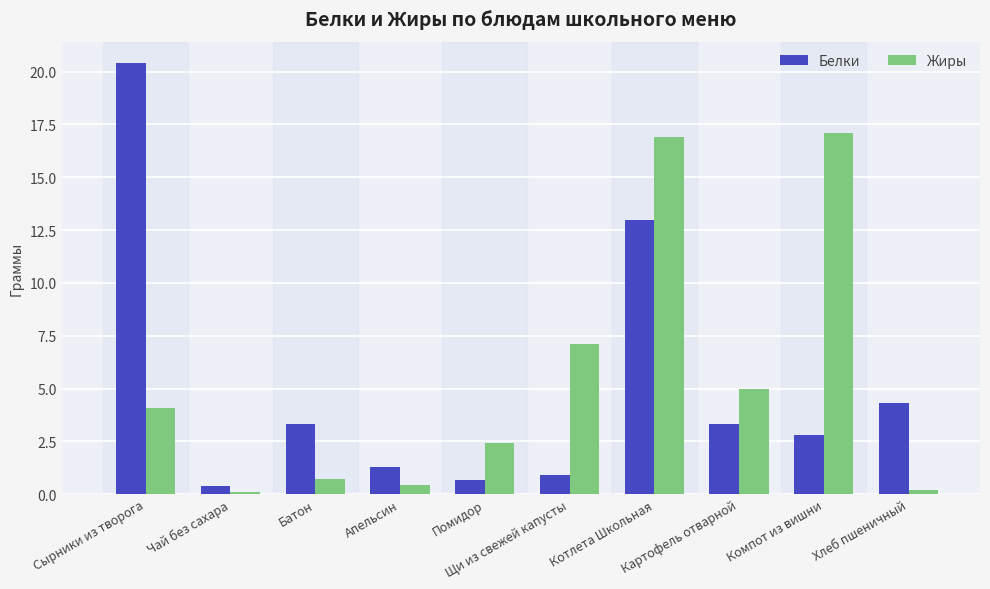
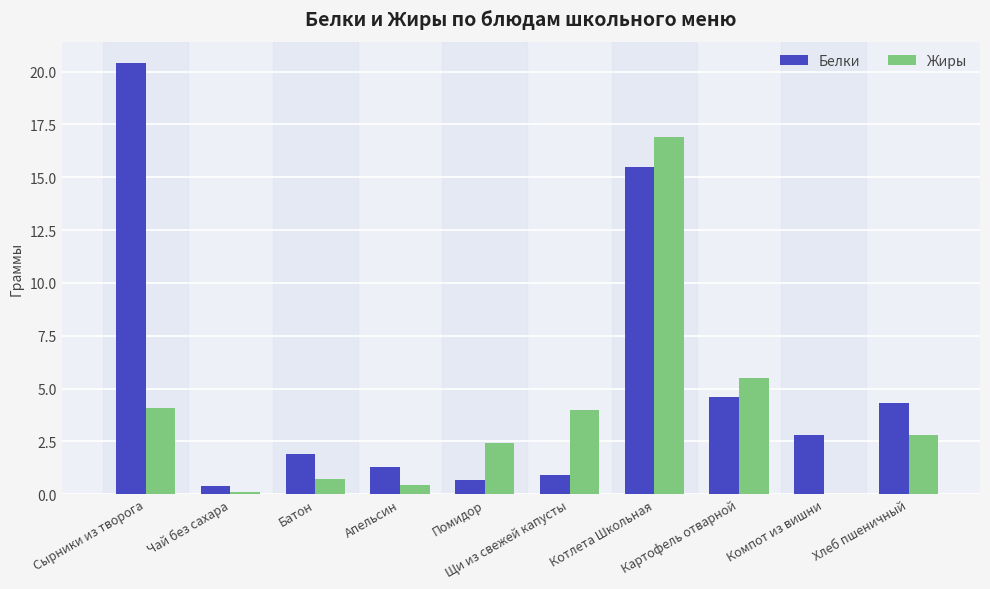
  {
    "Белки": {
      "Сырники из творога": 20.4,
      "Чай без сахара": 0.4,
-     "Батон": 3.3,
+     "Батон": 1.9,
      "Апельсин": 1.3,
      "Помидор": 0.7,
      "Щи из свежей капусты": 0.9,
-     "Котлета Школьная": 13.0,
-     "Картофель отварной": 3.3,
+     "Котлета Школьная": 15.5,
+     "Картофель отварной": 4.6,
      "Компот из вишни": 2.8,
      "Хлеб пшеничный": 4.3
    },
    "Жиры": {
      "Сырники из творога": 4.1,
      "Батон": 0.7,
      "Апельсин": 0.4,
      "Помидор": 2.4,
-     "Щи из свежей капусты": 7.1,
+     "Щи из свежей капусты": 4.0,
      "Котлета Школьная": 16.9,
-     "Картофель отварной": 5.0,
-     "Компот из вишни": 17.1,
-     "Хлеб пшеничный": 0.2
+     "Картофель отварной": 5.5,
+     "Компот из вишни": 0.0,
+     "Хлеб пшеничный": 2.8
    }
  }
